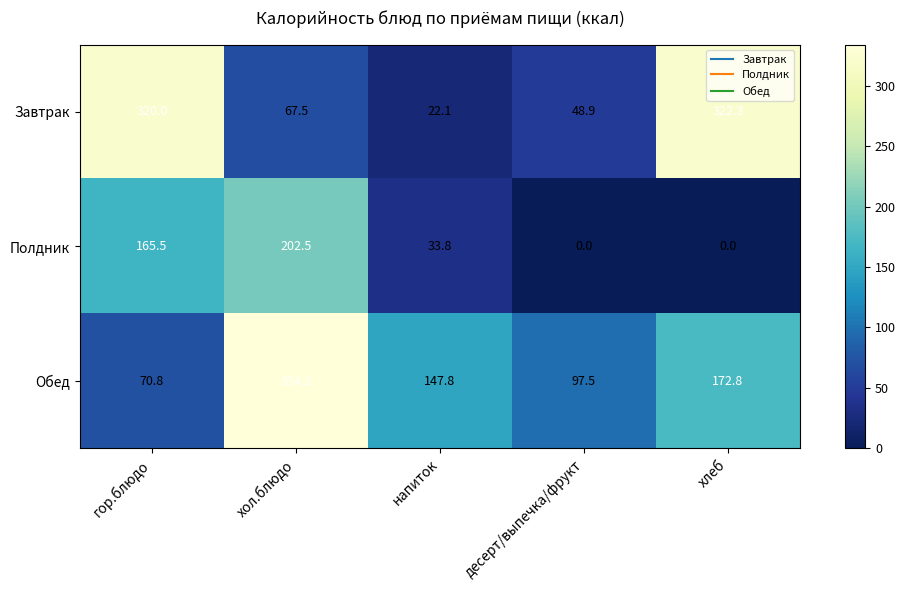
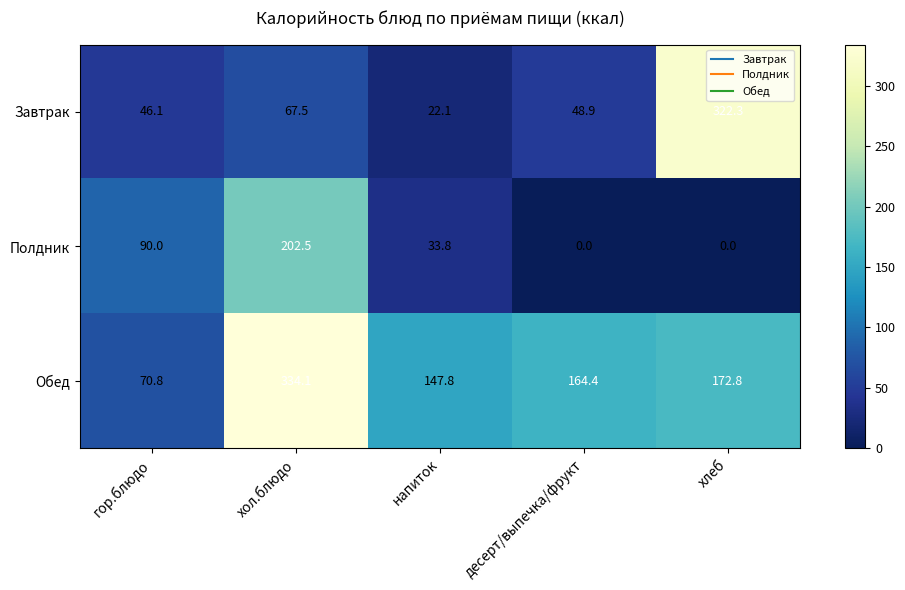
  {
    "Завтрак": {
-     "гор.блюдо": 320.0,
+     "гор.блюдо": 46.1,
      "хол.блюдо": 67.5,
      "напиток": 22.1,
      "десерт/выпечка/фрукт": 48.9,
      "хлеб": 322.3
    },
    "Полдник": {
-     "гор.блюдо": 165.5,
+     "гор.блюдо": 90.0,
      "хол.блюдо": 202.5,
      "напиток": 33.8,
      "десерт/выпечка/фрукт": 0.0,
      "хлеб": 0.0
    },
    "Обед": {
      "гор.блюдо": 70.8,
      "напиток": 147.8,
-     "десерт/выпечка/фрукт": 97.5,
+     "десерт/выпечка/фрукт": 164.4,
      "хлеб": 172.8
    }
  }
